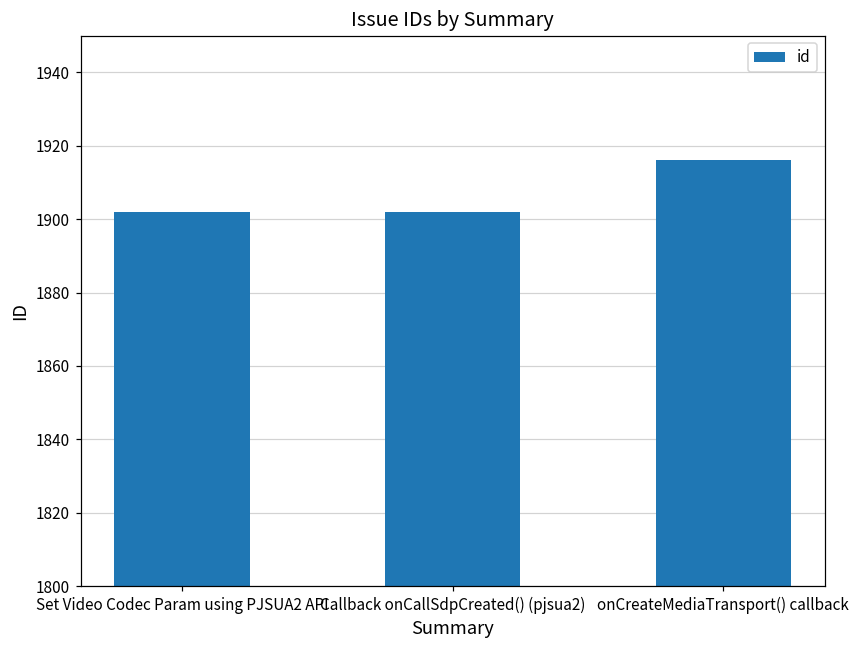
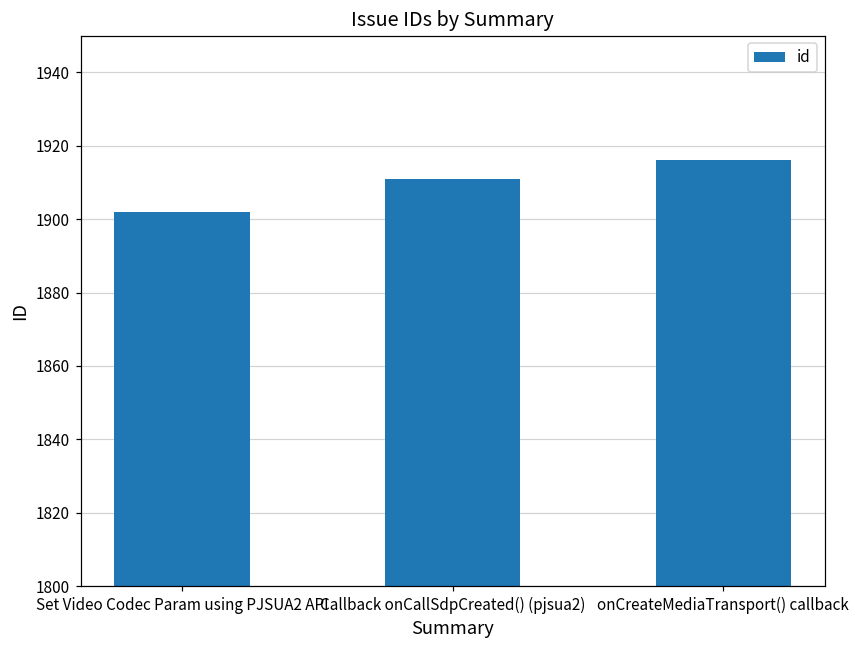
  {
    "Set Video Codec Param using PJSUA2 API": 1902,
-   "Callback onCallSdpCreated() (pjsua2)": 1902,
+   "Callback onCallSdpCreated() (pjsua2)": 1911,
    "onCreateMediaTransport() callback": 1916
  }
